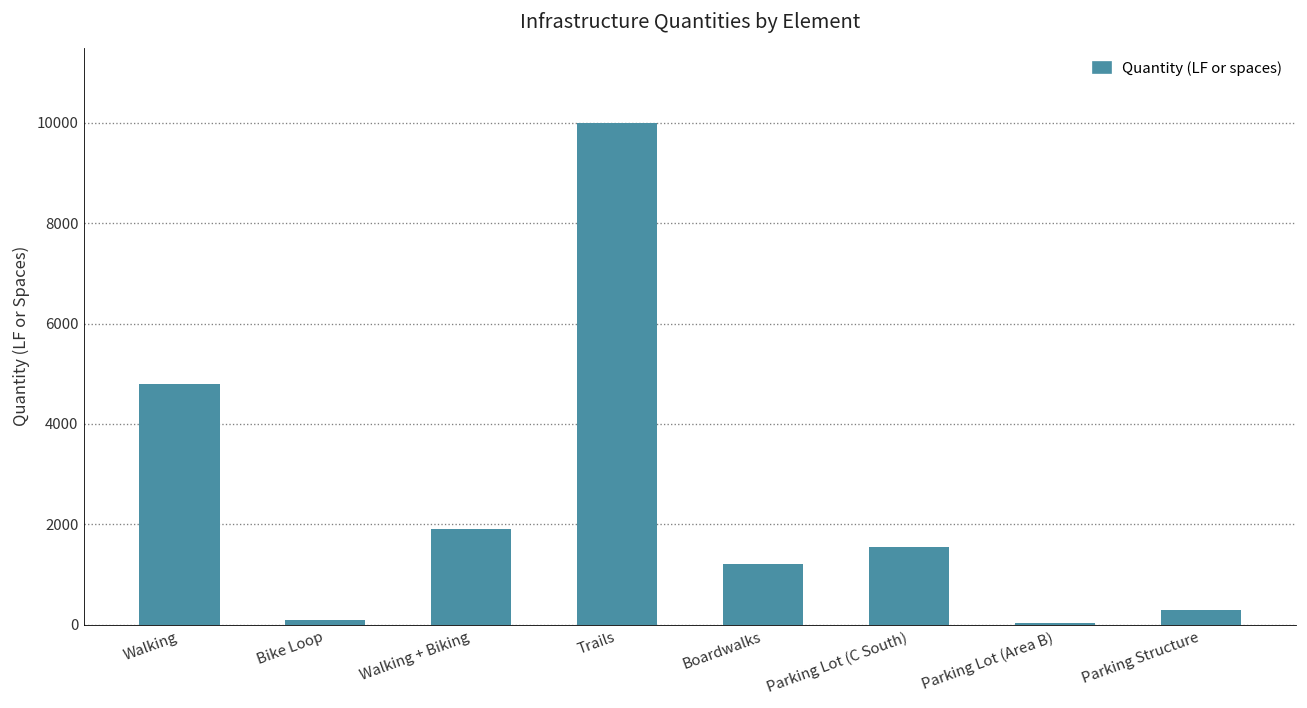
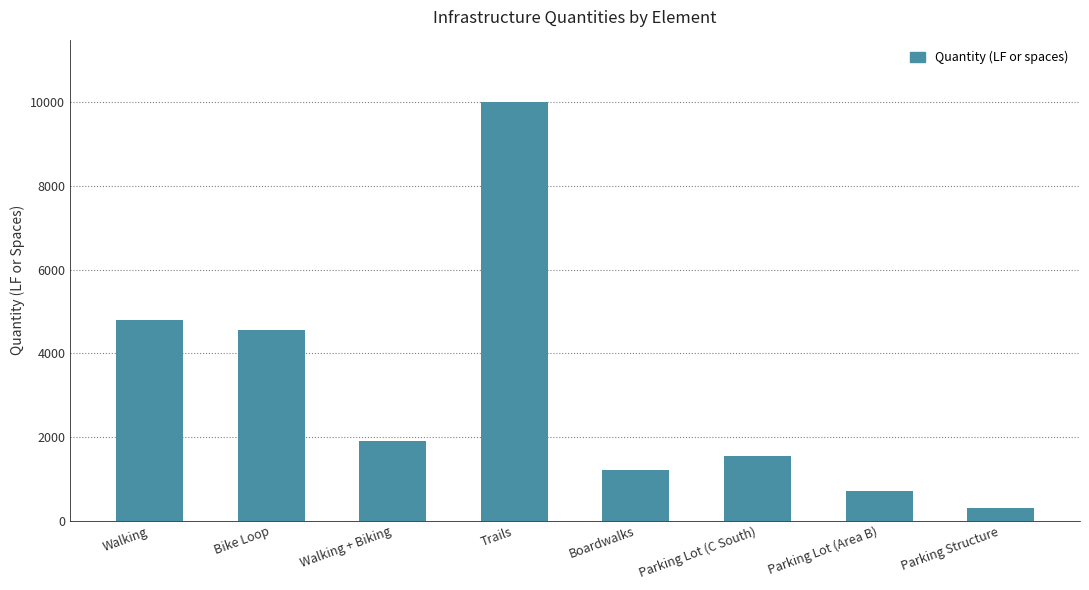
  {
    "Walking": 4800,
-   "Bike Loop": 100,
+   "Bike Loop": 4600,
    "Walking + Biking": 1900,
    "Trails": 10000,
    "Boardwalks": 1200,
    "Parking Lot (C South)": 1600,
-   "Parking Lot (Area B)": 0,
+   "Parking Lot (Area B)": 700,
    "Parking Structure": 300
  }
